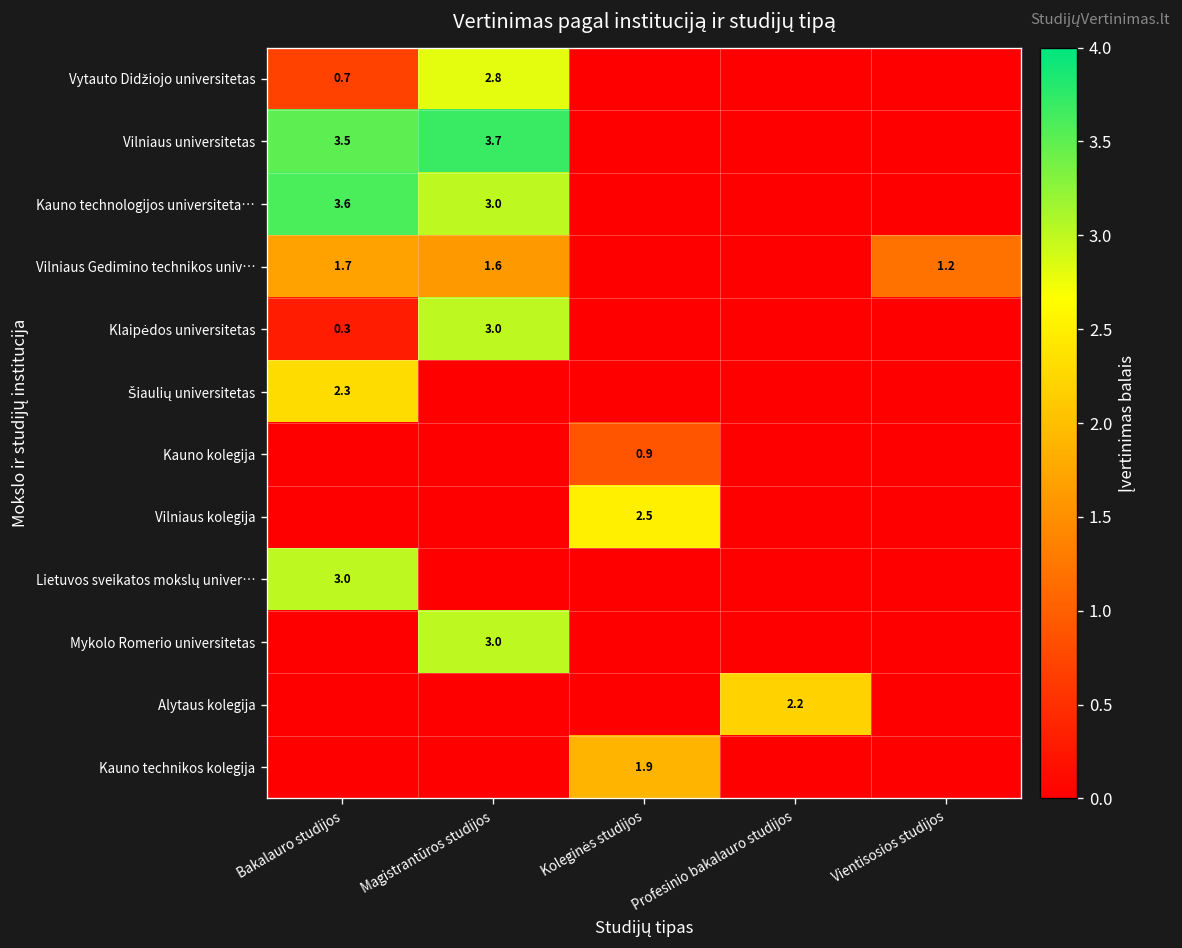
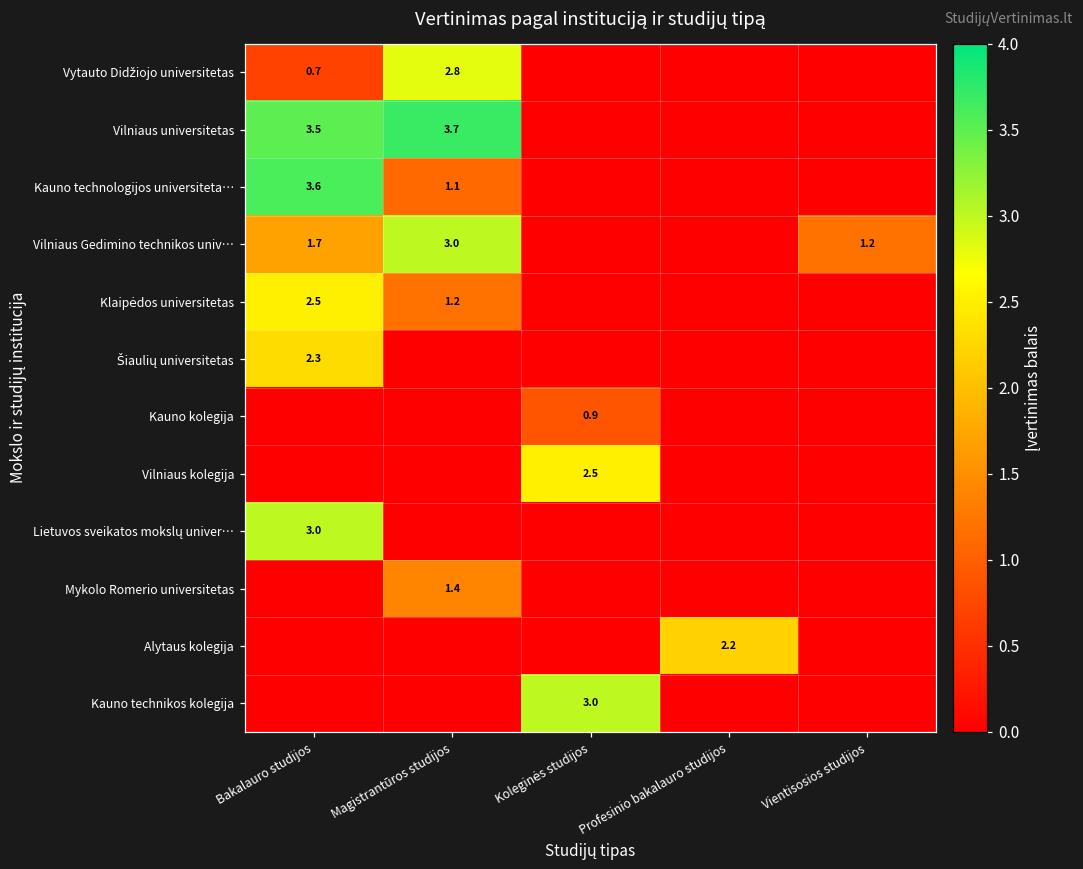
  {
    "Vytauto Didžiojo universitetas": {
      "Bakalauro studijos": 0.7,
      "Magistrantūros studijos": 2.8
    },
    "Vilniaus universitetas": {
      "Bakalauro studijos": 3.5,
      "Magistrantūros studijos": 3.7
    },
    "Kauno technologijos universiteta…": {
      "Bakalauro studijos": 3.6,
-     "Magistrantūros studijos": 3.0
+     "Magistrantūros studijos": 1.1
    },
    "Vilniaus Gedimino technikos univ…": {
      "Bakalauro studijos": 1.7,
-     "Magistrantūros studijos": 1.6,
+     "Magistrantūros studijos": 3.0,
      "Vientisosios studijos": 1.2
    },
    "Klaipėdos universitetas": {
-     "Bakalauro studijos": 0.3,
-     "Magistrantūros studijos": 3.0
+     "Bakalauro studijos": 2.5,
+     "Magistrantūros studijos": 1.2
    },
    "Šiaulių universitetas": {
      "Bakalauro studijos": 2.3
    },
    "Kauno kolegija": {
      "Koleginės studijos": 0.9
    },
    "Vilniaus kolegija": {
      "Koleginės studijos": 2.5
    },
    "Lietuvos sveikatos mokslų univer…": {
      "Bakalauro studijos": 3.0
    },
    "Mykolo Romerio universitetas": {
-     "Magistrantūros studijos": 3.0
+     "Magistrantūros studijos": 1.4
    },
    "Alytaus kolegija": {
      "Profesinio bakalauro studijos": 2.2
    },
    "Kauno technikos kolegija": {
-     "Koleginės studijos": 1.9
+     "Koleginės studijos": 3.0
    }
  }
